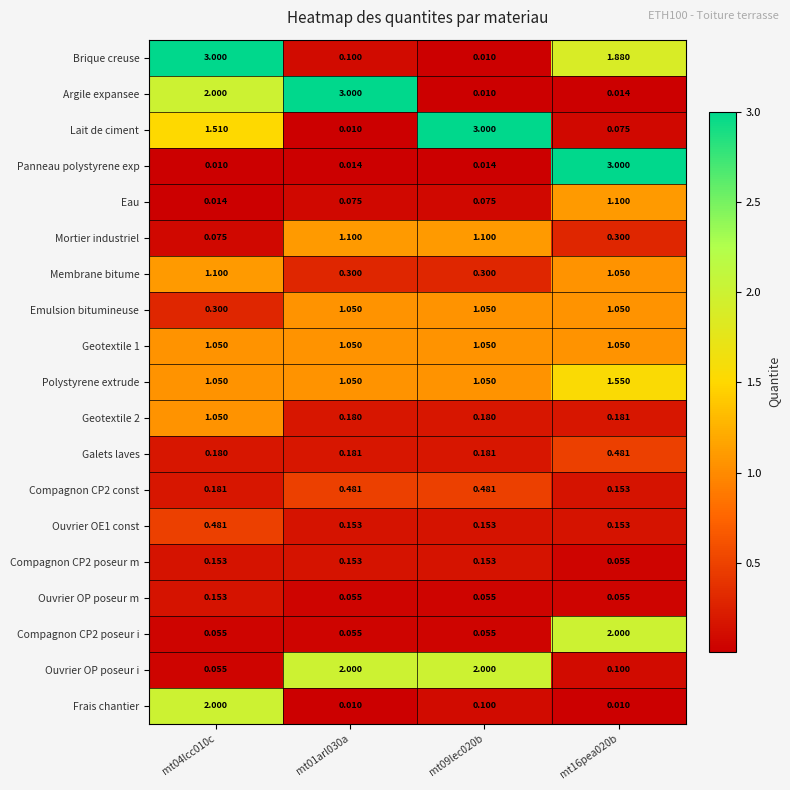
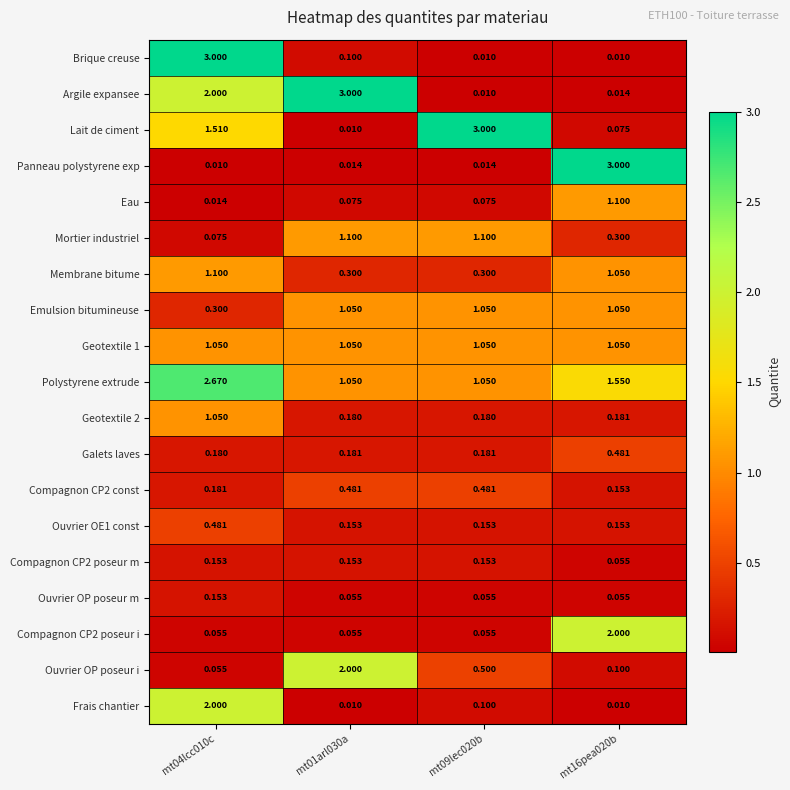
  {
    "Brique creuse": {
      "mt04lcc010c": 3.000,
      "mt01arl030a": 0.100,
      "mt09lec020b": 0.010,
-     "mt16pea020b": 1.880
+     "mt16pea020b": 0.010
    },
    "Argile expansee": {
      "mt04lcc010c": 2.000,
      "mt01arl030a": 3.000,
      "mt09lec020b": 0.010,
      "mt16pea020b": 0.014
    },
    "Lait de ciment": {
      "mt04lcc010c": 1.510,
      "mt01arl030a": 0.010,
      "mt09lec020b": 3.000,
      "mt16pea020b": 0.075
    },
    "Panneau polystyrene exp": {
      "mt04lcc010c": 0.010,
      "mt01arl030a": 0.014,
      "mt09lec020b": 0.014,
      "mt16pea020b": 3.000
    },
    "Eau": {
      "mt04lcc010c": 0.014,
      "mt01arl030a": 0.075,
      "mt09lec020b": 0.075,
      "mt16pea020b": 1.100
    },
    "Mortier industriel": {
      "mt04lcc010c": 0.075,
      "mt01arl030a": 1.100,
      "mt09lec020b": 1.100,
      "mt16pea020b": 0.300
    },
    "Membrane bitume": {
      "mt04lcc010c": 1.100,
      "mt01arl030a": 0.300,
      "mt09lec020b": 0.300,
      "mt16pea020b": 1.050
    },
    "Emulsion bitumineuse": {
      "mt04lcc010c": 0.300,
      "mt01arl030a": 1.050,
      "mt09lec020b": 1.050,
      "mt16pea020b": 1.050
    },
    "Geotextile 1": {
      "mt04lcc010c": 1.050,
      "mt01arl030a": 1.050,
      "mt09lec020b": 1.050,
      "mt16pea020b": 1.050
    },
    "Polystyrene extrude": {
-     "mt04lcc010c": 1.050,
+     "mt04lcc010c": 2.670,
      "mt01arl030a": 1.050,
      "mt09lec020b": 1.050,
      "mt16pea020b": 1.550
    },
    "Geotextile 2": {
      "mt04lcc010c": 1.050,
      "mt01arl030a": 0.180,
      "mt09lec020b": 0.180,
      "mt16pea020b": 0.181
    },
    "Galets laves": {
      "mt04lcc010c": 0.180,
      "mt01arl030a": 0.181,
      "mt09lec020b": 0.181,
      "mt16pea020b": 0.481
    },
    "Compagnon CP2 const": {
      "mt04lcc010c": 0.181,
      "mt01arl030a": 0.481,
      "mt09lec020b": 0.481,
      "mt16pea020b": 0.153
    },
    "Ouvrier OE1 const": {
      "mt04lcc010c": 0.481,
      "mt01arl030a": 0.153,
      "mt09lec020b": 0.153,
      "mt16pea020b": 0.153
    },
    "Compagnon CP2 poseur m": {
      "mt04lcc010c": 0.153,
      "mt01arl030a": 0.153,
      "mt09lec020b": 0.153,
      "mt16pea020b": 0.055
    },
    "Ouvrier OP poseur m": {
      "mt04lcc010c": 0.153,
      "mt01arl030a": 0.055,
      "mt09lec020b": 0.055,
      "mt16pea020b": 0.055
    },
    "Compagnon CP2 poseur i": {
      "mt04lcc010c": 0.055,
      "mt01arl030a": 0.055,
      "mt09lec020b": 0.055,
      "mt16pea020b": 2.000
    },
    "Ouvrier OP poseur i": {
      "mt04lcc010c": 0.055,
      "mt01arl030a": 2.000,
-     "mt09lec020b": 2.000,
+     "mt09lec020b": 0.500,
      "mt16pea020b": 0.100
    },
    "Frais chantier": {
      "mt04lcc010c": 2.000,
      "mt01arl030a": 0.010,
      "mt09lec020b": 0.100,
      "mt16pea020b": 0.010
    }
  }
